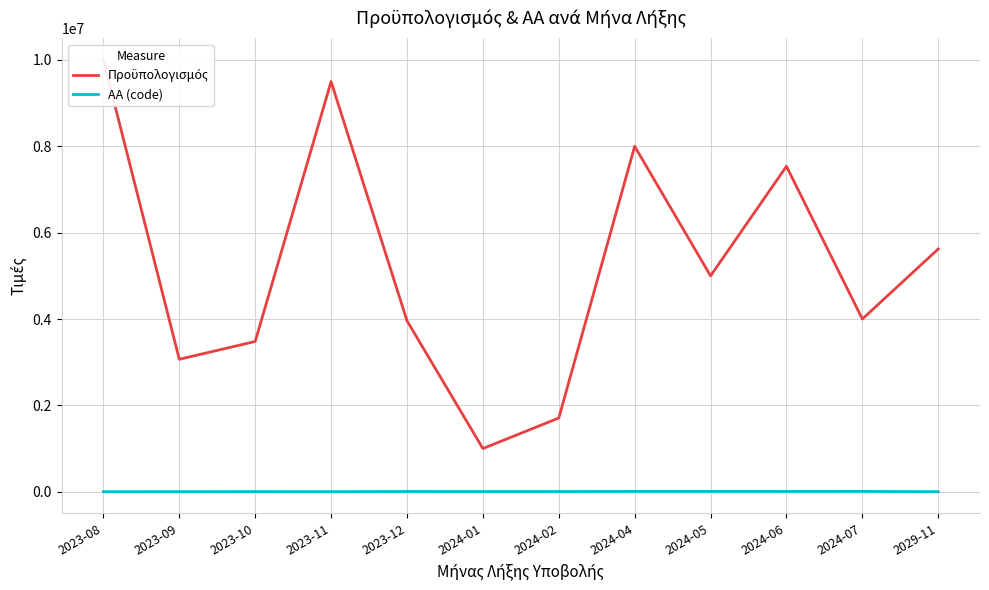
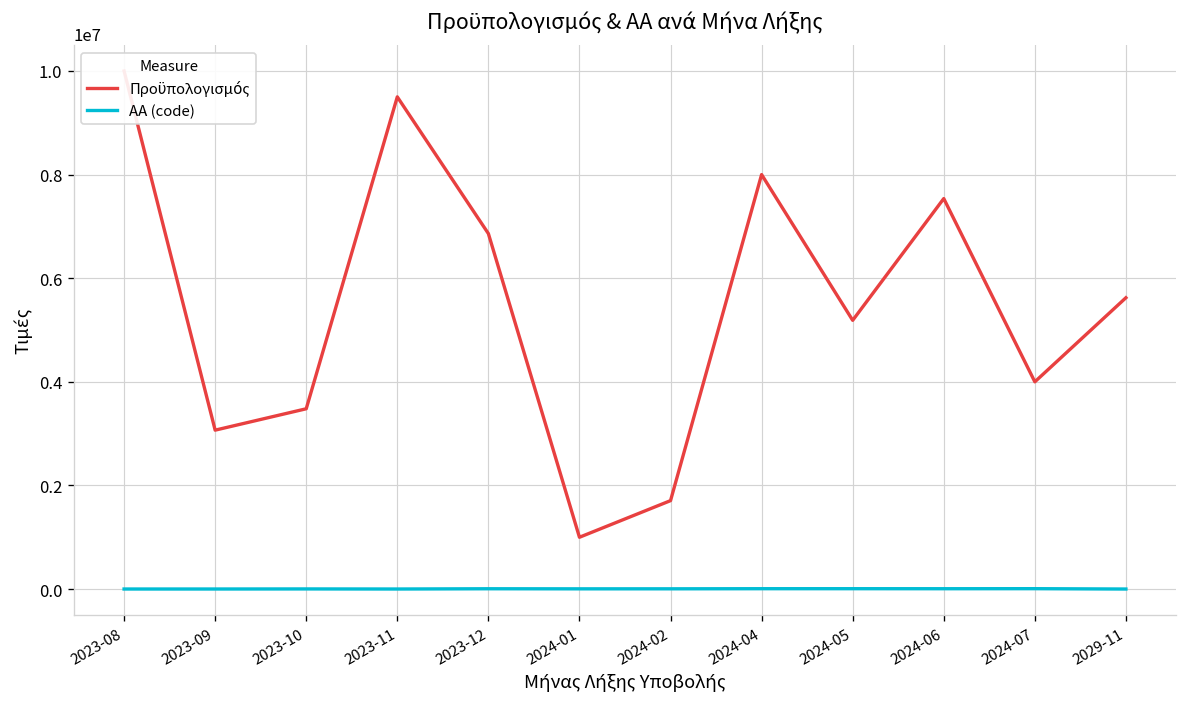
  {
    "Προϋπολογισμός": {
      "2023-09": 3100000,
      "2023-10": 3500000,
      "2023-11": 9500000,
-     "2023-12": 4000000,
+     "2023-12": 6900000,
      "2024-01": 1000000,
      "2024-02": 1700000,
      "2024-04": 8000000,
-     "2024-05": 5000000,
+     "2024-05": 5200000,
      "2024-06": 7500000,
      "2024-07": 4000000,
      "2029-11": 5600000
    },
    "ΑΑ (code)": {
      "2023-08": 0,
      "2023-09": 0,
      "2023-10": 0,
      "2023-11": 0,
      "2023-12": 0,
      "2024-01": 0,
      "2024-02": 0,
      "2024-04": 0,
      "2024-05": 0,
      "2024-06": 0,
      "2024-07": 0,
      "2029-11": 0
    }
  }
